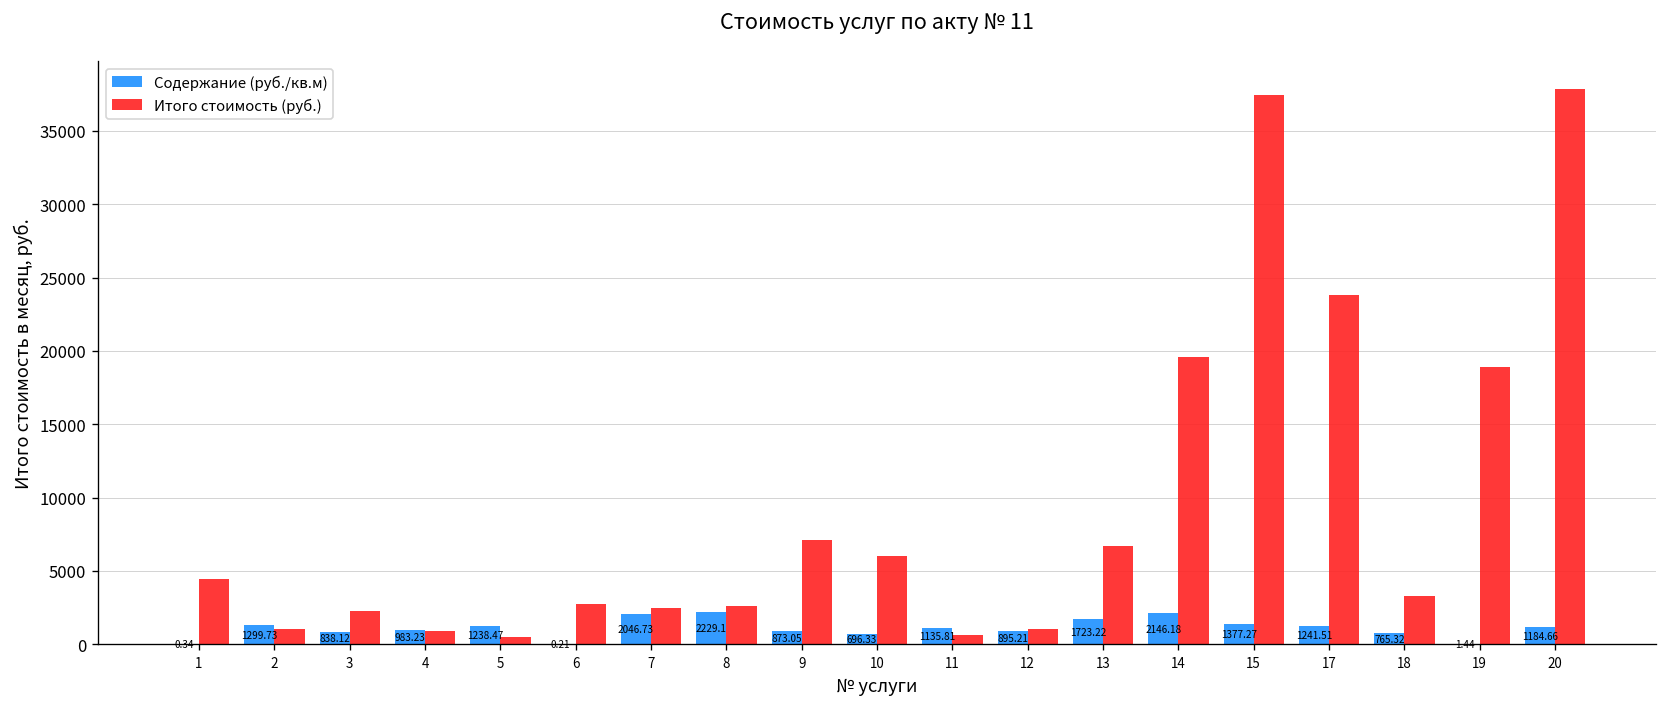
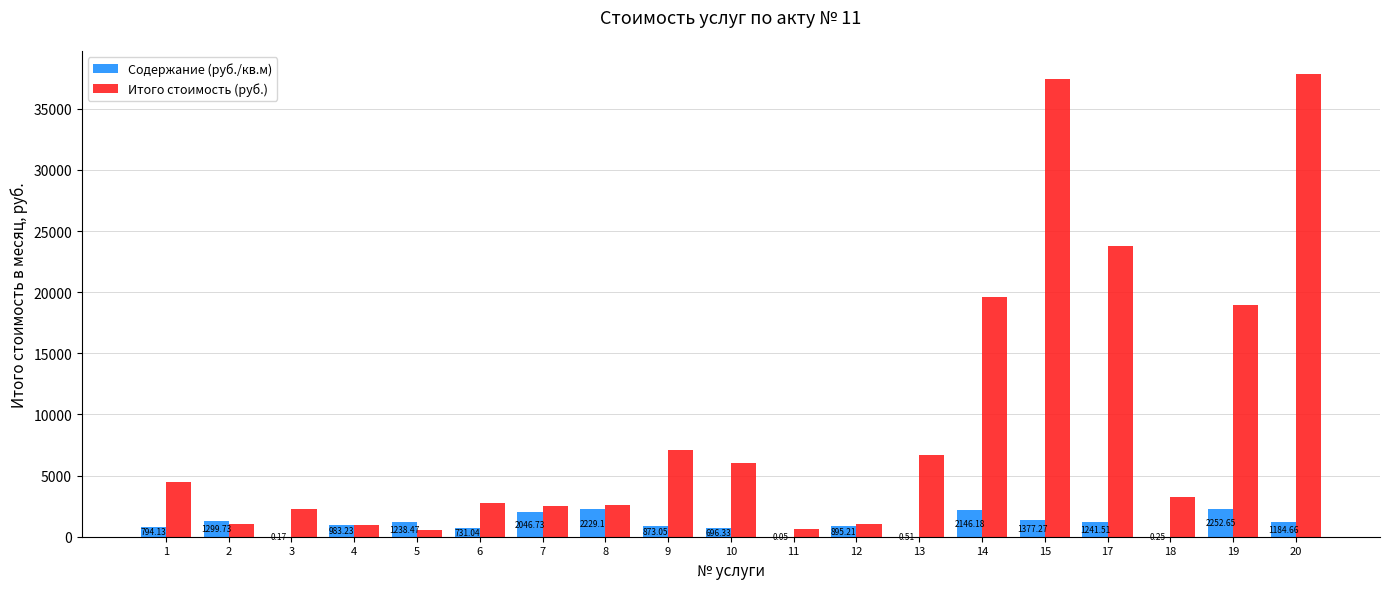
  {
    "Содержание (руб./кв.м)": {
-     "1": 0.34,
+     "1": 794.13,
      "2": 1299.73,
-     "3": 838.12,
+     "3": 0.17,
      "4": 983.23,
      "5": 1238.47,
-     "6": 0.21,
+     "6": 731.04,
      "7": 2046.73,
      "8": 2229.1,
      "9": 873.05,
      "10": 696.33,
-     "11": 1135.81,
+     "11": 0.05,
      "12": 895.21,
-     "13": 1723.22,
+     "13": 0.51,
      "14": 2146.18,
      "15": 1377.27,
      "17": 1241.51,
-     "18": 765.32,
-     "19": 1.44,
+     "18": 0.25,
+     "19": 2252.65,
      "20": 1184.66
    },
    "Итого стоимость (руб.)": {
      "1": 4500,
      "2": 1100,
      "3": 2200,
      "4": 900,
      "5": 500,
      "6": 2800,
      "7": 2500,
      "8": 2600,
      "9": 7100,
      "10": 6000,
      "11": 700,
      "12": 1100,
      "13": 6700,
      "14": 19600,
      "15": 37500,
      "17": 23800,
      "18": 3300,
      "19": 18900,
      "20": 37900
    }
  }
